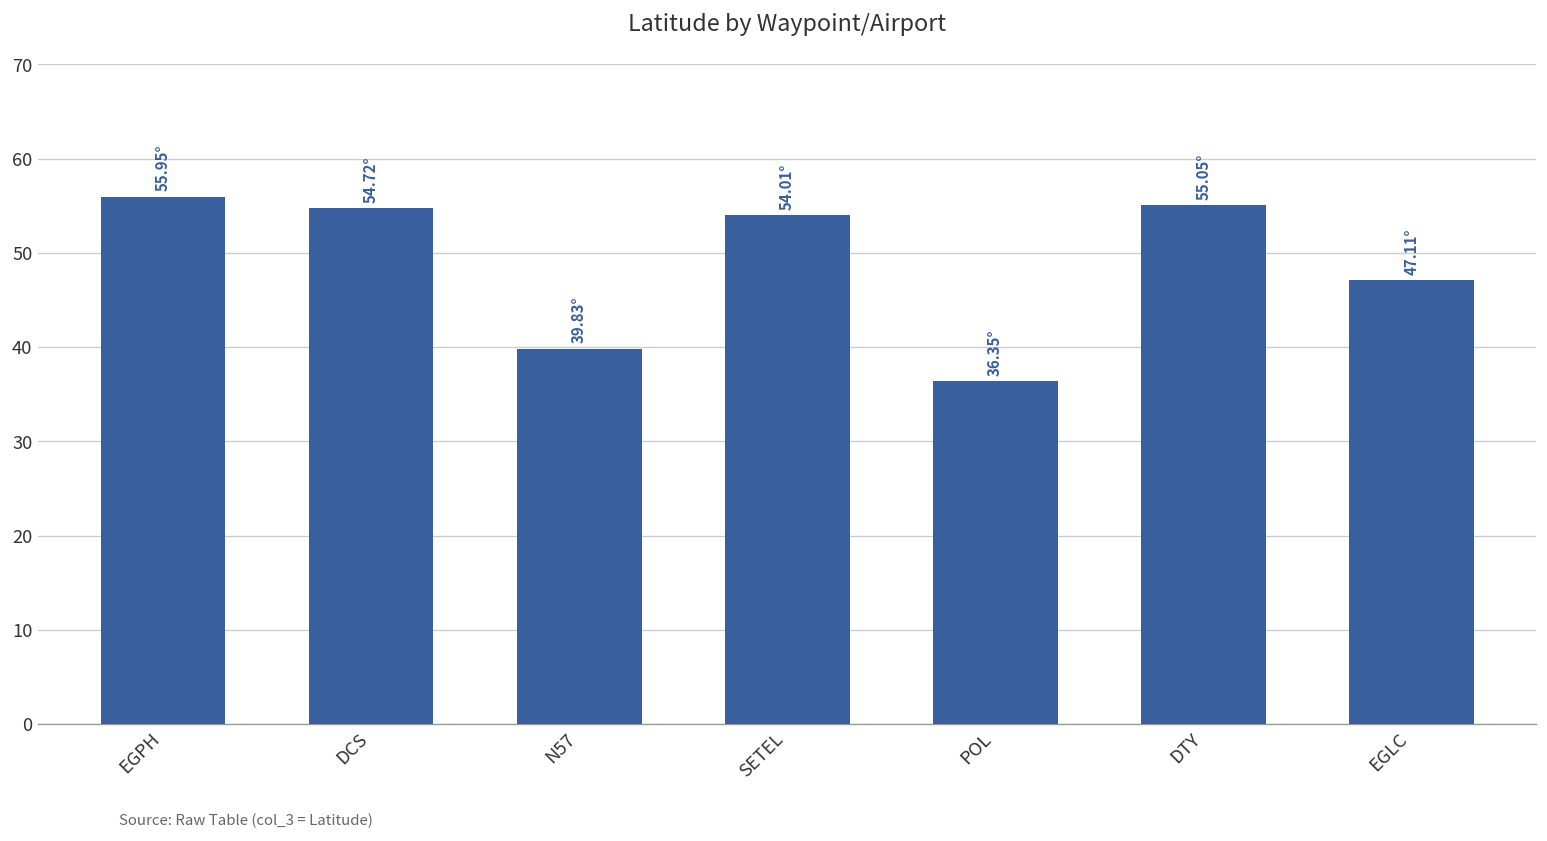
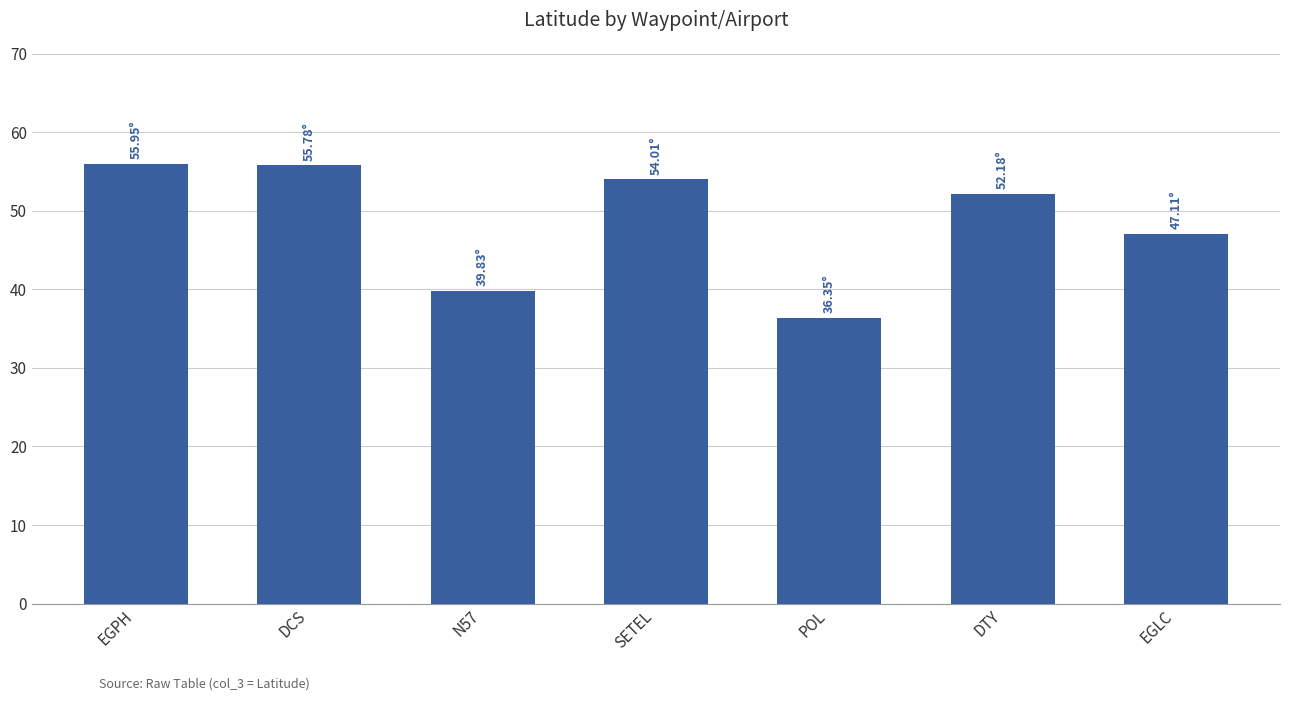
  {
    "EGPH": "55.95°",
-   "DCS": "54.72°",
+   "DCS": "55.78°",
    "N57": "39.83°",
    "SETEL": "54.01°",
    "POL": "36.35°",
-   "DTY": "55.05°",
+   "DTY": "52.18°",
    "EGLC": "47.11°"
  }
